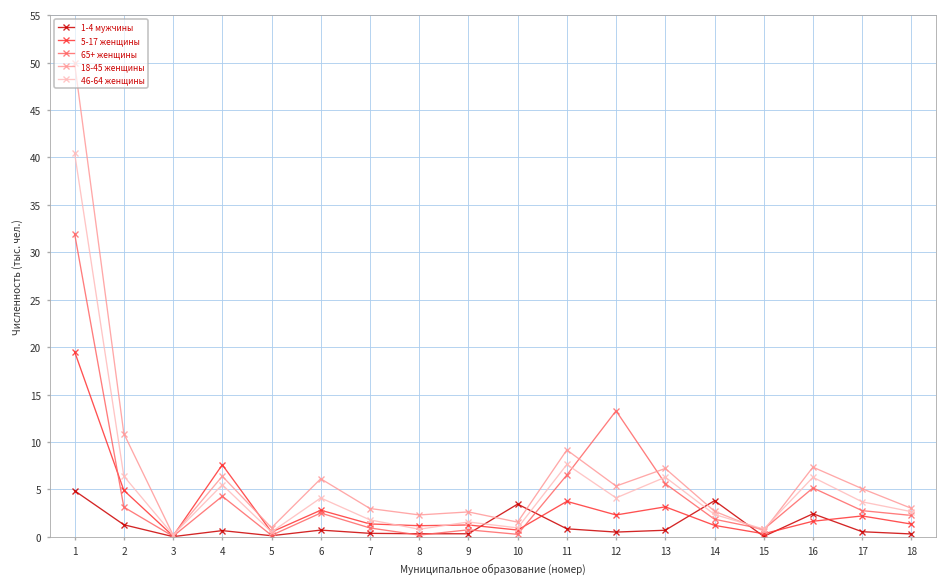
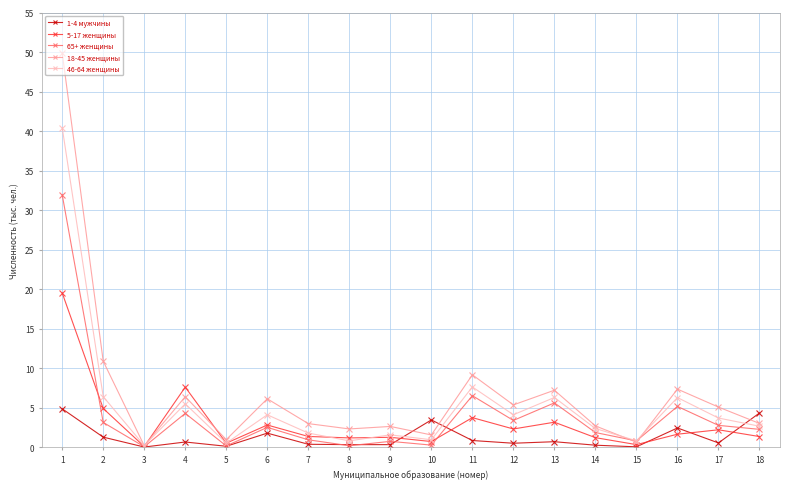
  {
    "1-4 мужчины": {
      "1": 5,
      "2": 1,
      "4": 1,
-     "6": 1,
+     "6": 2,
      "7": 0,
      "9": 0,
      "10": 3,
      "11": 1,
      "12": 0,
      "13": 1,
-     "14": 4,
+     "14": 0,
      "16": 2,
      "17": 1,
-     "18": 0
+     "18": 4
    },
    "5-17 женщины": {
      "1": 20,
      "2": 5,
      "4": 8,
      "7": 1,
      "8": 1,
      "11": 4,
      "12": 2,
      "13": 3,
      "14": 1,
      "16": 2,
      "17": 2,
      "18": 1
    },
    "65+ женщины": {
      "1": 32,
      "2": 3,
      "4": 4,
      "7": 1,
      "9": 1,
      "10": 0,
      "11": 7,
-     "12": 13,
+     "12": 3,
      "13": 6,
      "14": 2,
      "16": 5,
      "17": 3,
      "18": 2
    }
  }
